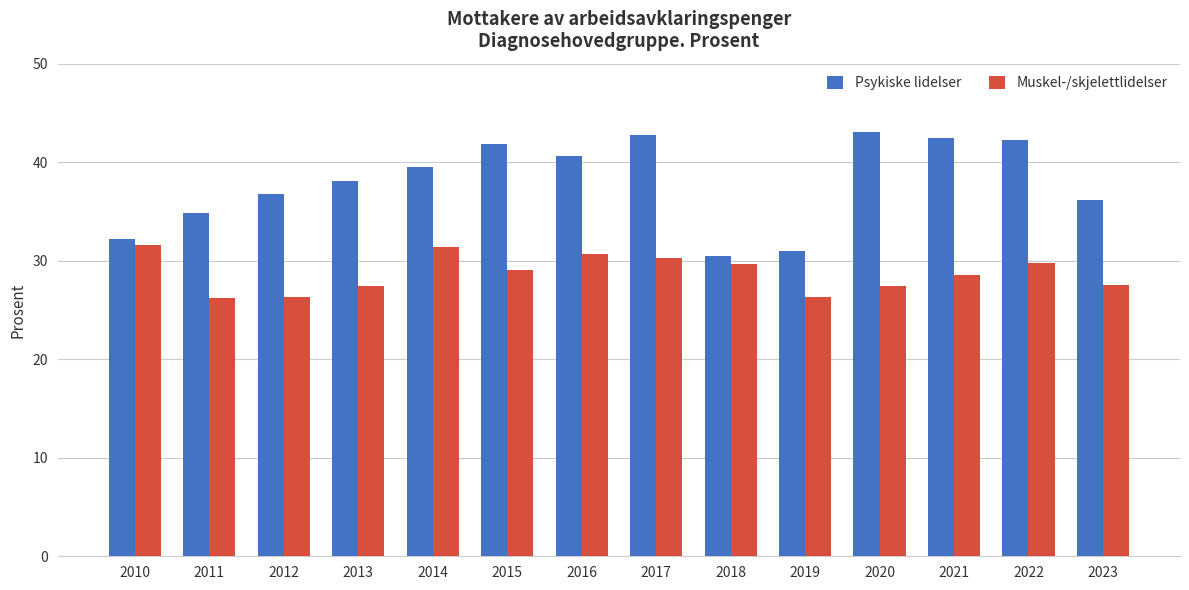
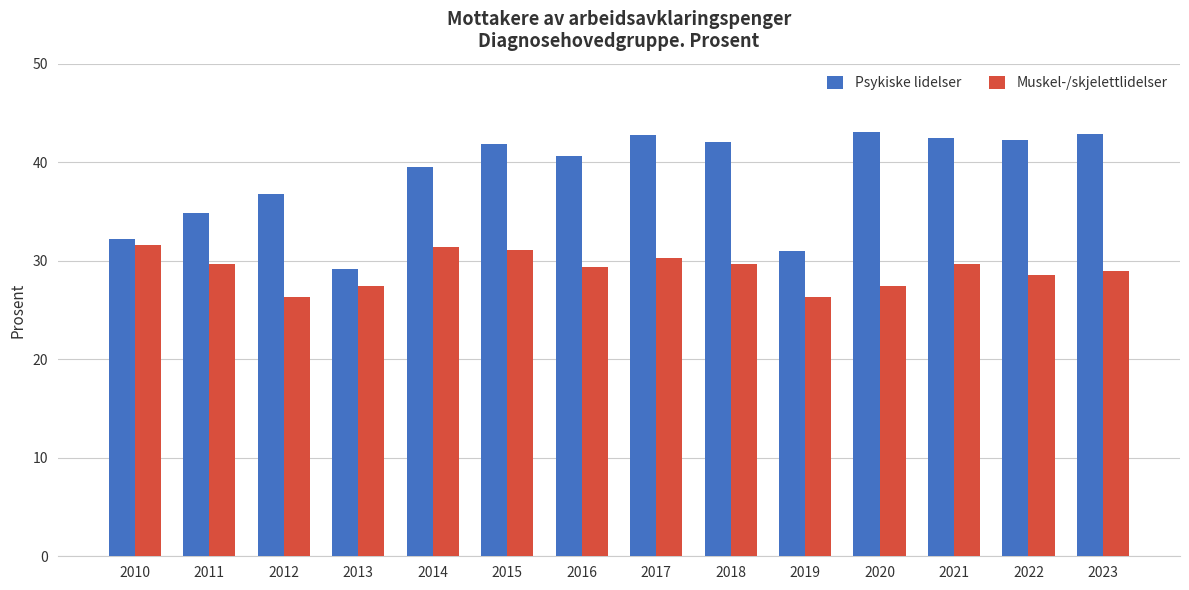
  {
    "Psykiske lidelser": {
      "2010": 32,
      "2011": 35,
      "2012": 37,
-     "2013": 38,
+     "2013": 29,
      "2014": 40,
      "2015": 42,
      "2016": 41,
      "2017": 43,
-     "2018": 31,
+     "2018": 42,
      "2019": 31,
      "2020": 43,
      "2021": 43,
      "2022": 42,
-     "2023": 36
+     "2023": 43
    },
    "Muskel-/skjelettlidelser": {
      "2010": 32,
-     "2011": 26,
+     "2011": 30,
      "2012": 26,
      "2013": 27,
      "2014": 31,
-     "2015": 29,
-     "2016": 31,
+     "2015": 31,
+     "2016": 29,
      "2017": 30,
      "2018": 30,
      "2019": 26,
      "2020": 27,
-     "2021": 29,
-     "2022": 30,
-     "2023": 28
+     "2021": 30,
+     "2022": 29,
+     "2023": 29
    }
  }
